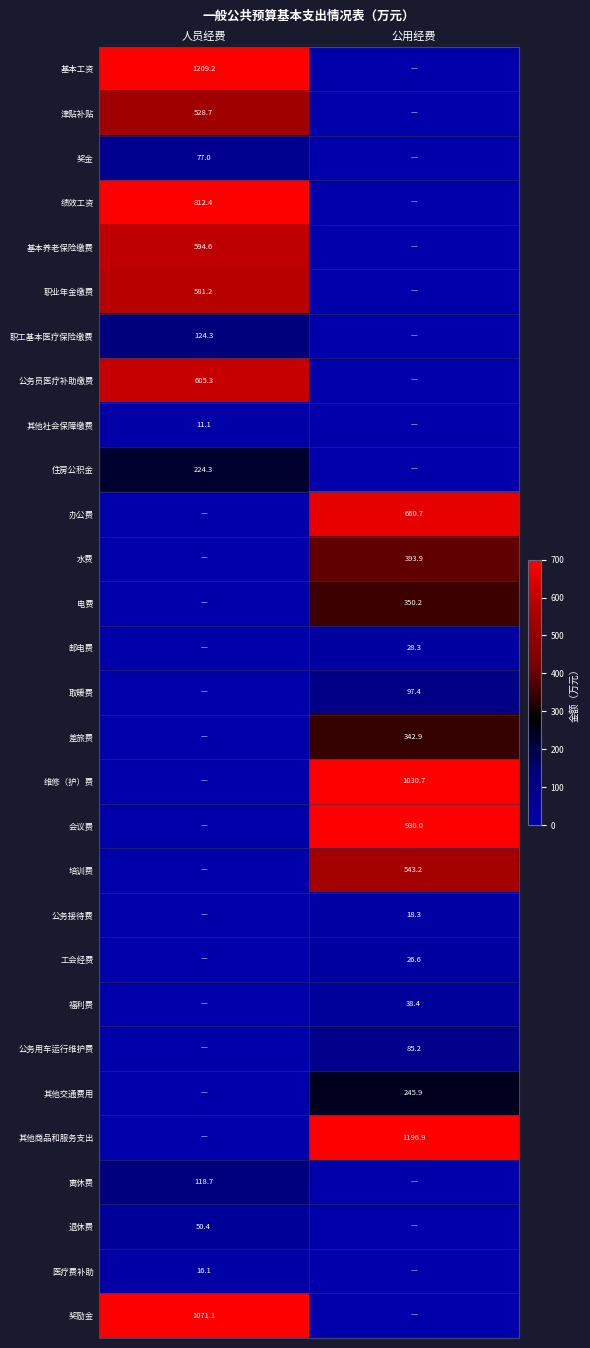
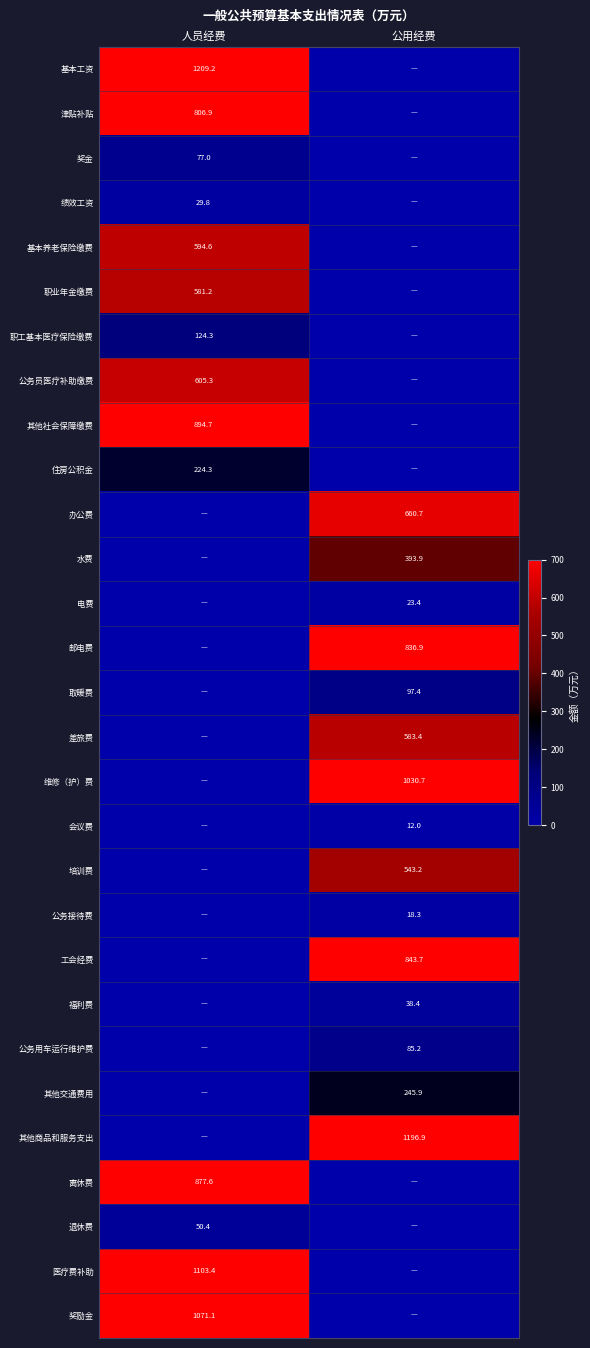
  {
    "基本工资": {
      "人员经费": 1209.2
    },
    "津贴补贴": {
-     "人员经费": 528.7
+     "人员经费": 806.9
    },
    "奖金": {
      "人员经费": 77.0
    },
    "绩效工资": {
-     "人员经费": 812.4
+     "人员经费": 29.8
    },
    "基本养老保险缴费": {
      "人员经费": 594.6
    },
    "职业年金缴费": {
      "人员经费": 581.2
    },
    "职工基本医疗保险缴费": {
      "人员经费": 124.3
    },
    "公务员医疗补助缴费": {
      "人员经费": 605.3
    },
    "其他社会保障缴费": {
-     "人员经费": 11.1
+     "人员经费": 894.7
    },
    "住房公积金": {
      "人员经费": 224.3
    },
    "办公费": {
      "公用经费": 660.7
    },
    "水费": {
      "公用经费": 393.9
    },
    "电费": {
-     "公用经费": 350.2
+     "公用经费": 23.4
    },
    "邮电费": {
-     "公用经费": 28.3
+     "公用经费": 836.9
    },
    "取暖费": {
      "公用经费": 97.4
    },
    "差旅费": {
-     "公用经费": 342.9
+     "公用经费": 583.4
    },
    "维修（护）费": {
      "公用经费": 1030.7
    },
    "会议费": {
-     "公用经费": 930.0
+     "公用经费": 12.0
    },
    "培训费": {
      "公用经费": 543.2
    },
    "公务接待费": {
      "公用经费": 18.3
    },
    "工会经费": {
-     "公用经费": 26.6
+     "公用经费": 843.7
    },
    "福利费": {
      "公用经费": 38.4
    },
    "公务用车运行维护费": {
      "公用经费": 85.2
    },
    "其他交通费用": {
      "公用经费": 245.9
    },
    "其他商品和服务支出": {
      "公用经费": 1196.9
    },
    "离休费": {
-     "人员经费": 118.7
+     "人员经费": 877.6
    },
    "退休费": {
      "人员经费": 50.4
    },
    "医疗费补助": {
-     "人员经费": 16.1
+     "人员经费": 1103.4
    },
    "奖励金": {
      "人员经费": 1071.1
    }
  }
